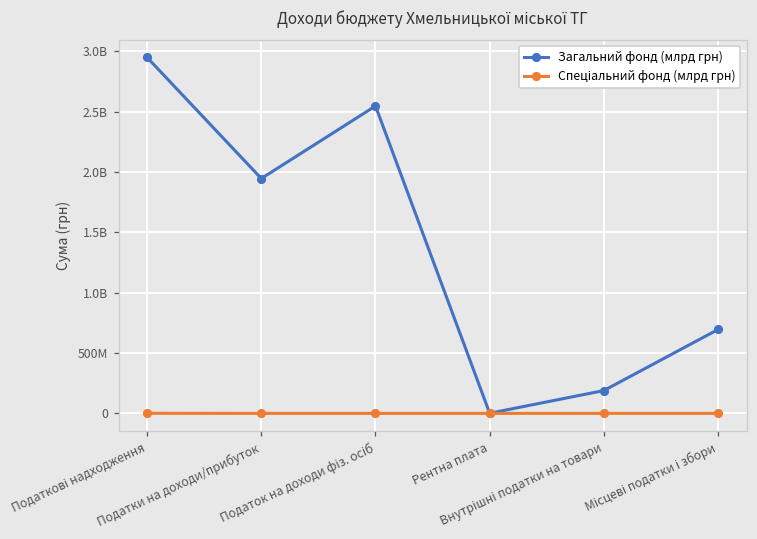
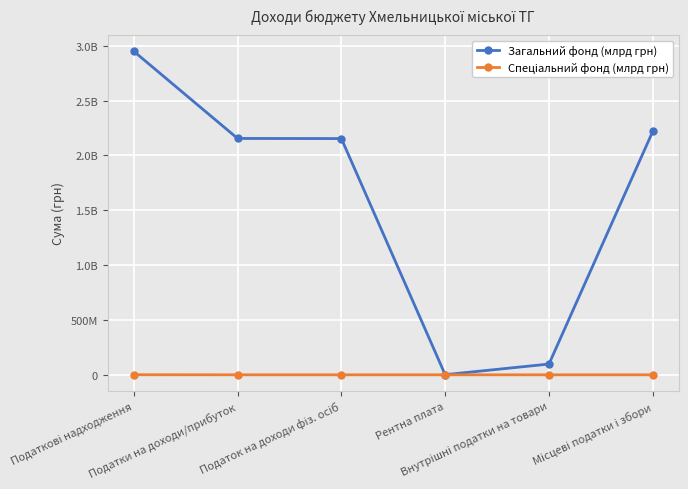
  {
    "Загальний фонд (млрд грн)": {
      "Податкові надходження": 2950000000,
-     "Податки на доходи/прибуток": 1950000000,
-     "Податок на доходи фіз. осіб": 2550000000,
-     "Внутрішні податки на товари": 190000000,
-     "Місцеві податки і збори": 700000000
+     "Податки на доходи/прибуток": 2150000000,
+     "Податок на доходи фіз. осіб": 2150000000,
+     "Внутрішні податки на товари": 100000000,
+     "Місцеві податки і збори": 2220000000
    },
    "Спеціальний фонд (млрд грн)": {
      "Податкові надходження": 0,
      "Податки на доходи/прибуток": 0,
      "Податок на доходи фіз. осіб": 0,
      "Внутрішні податки на товари": 0,
      "Місцеві податки і збори": 0
    }
  }
